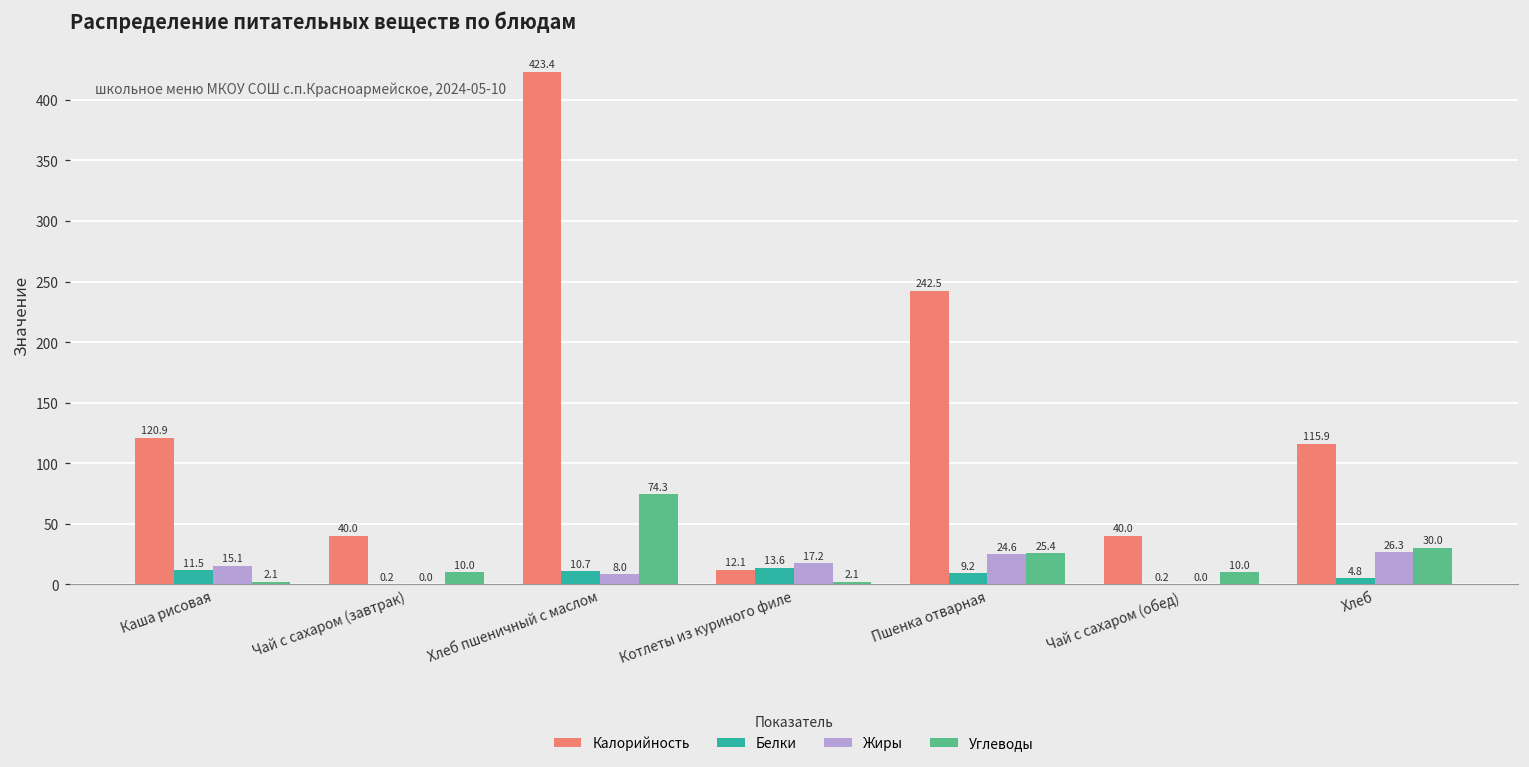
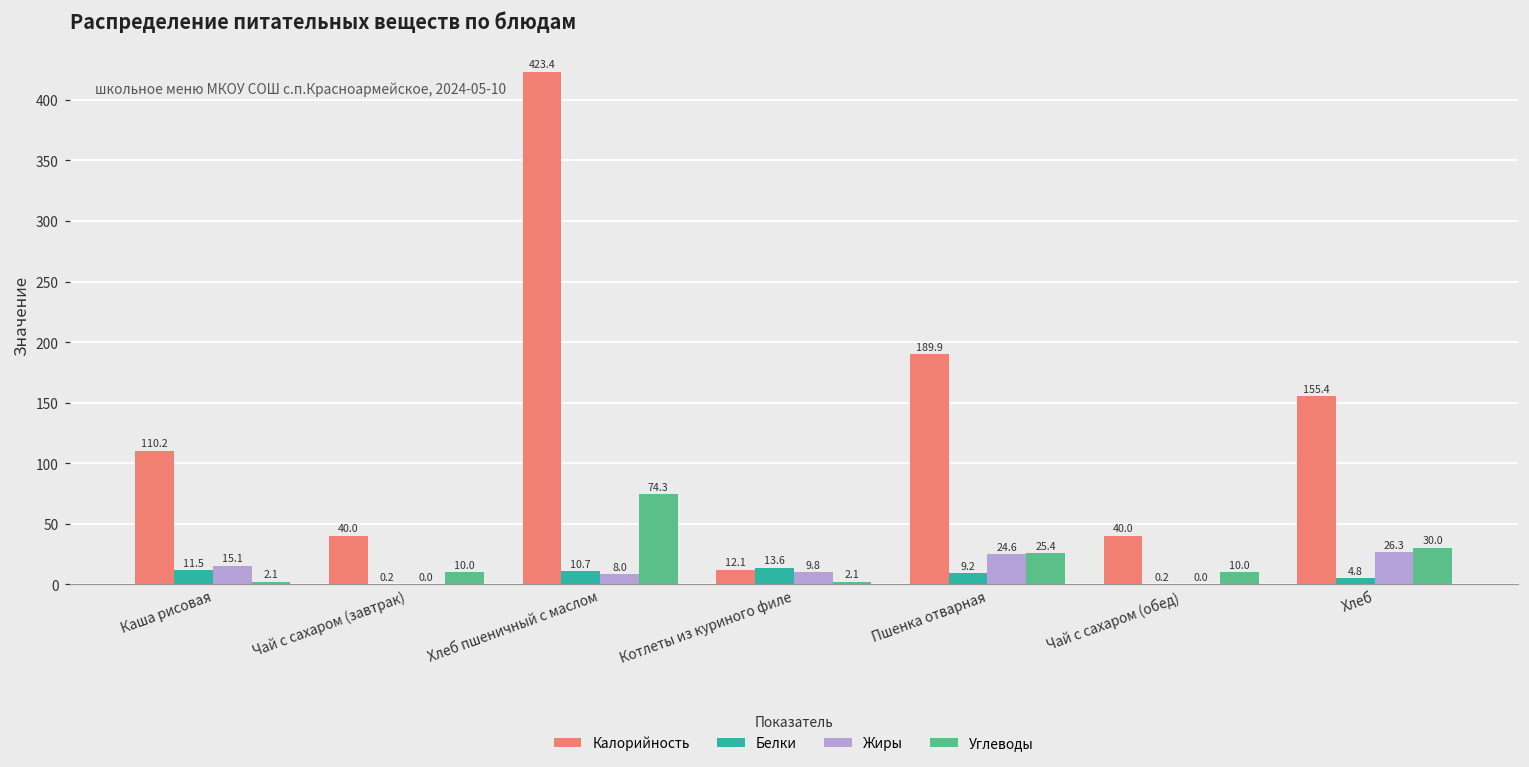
  {
    "Калорийность": {
-     "Каша рисовая": 120.9,
+     "Каша рисовая": 110.2,
      "Чай с сахаром (завтрак)": 40.0,
      "Хлеб пшеничный с маслом": 423.4,
      "Котлеты из куриного филе": 12.1,
-     "Пшенка отварная": 242.5,
+     "Пшенка отварная": 189.9,
      "Чай с сахаром (обед)": 40.0,
-     "Хлеб": 115.9
+     "Хлеб": 155.4
    },
    "Жиры": {
      "Каша рисовая": 15.1,
      "Чай с сахаром (завтрак)": 0.0,
      "Хлеб пшеничный с маслом": 8.0,
-     "Котлеты из куриного филе": 17.2,
+     "Котлеты из куриного филе": 9.8,
      "Пшенка отварная": 24.6,
      "Чай с сахаром (обед)": 0.0,
      "Хлеб": 26.3
    }
  }
